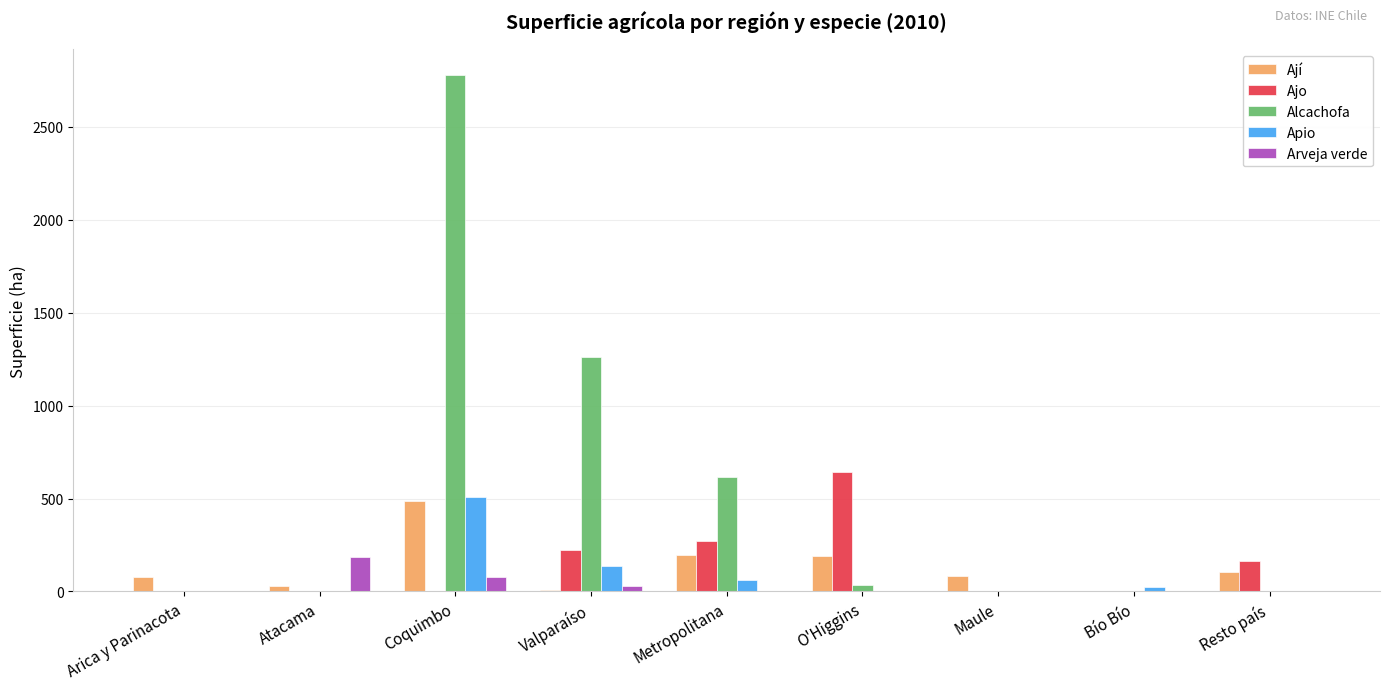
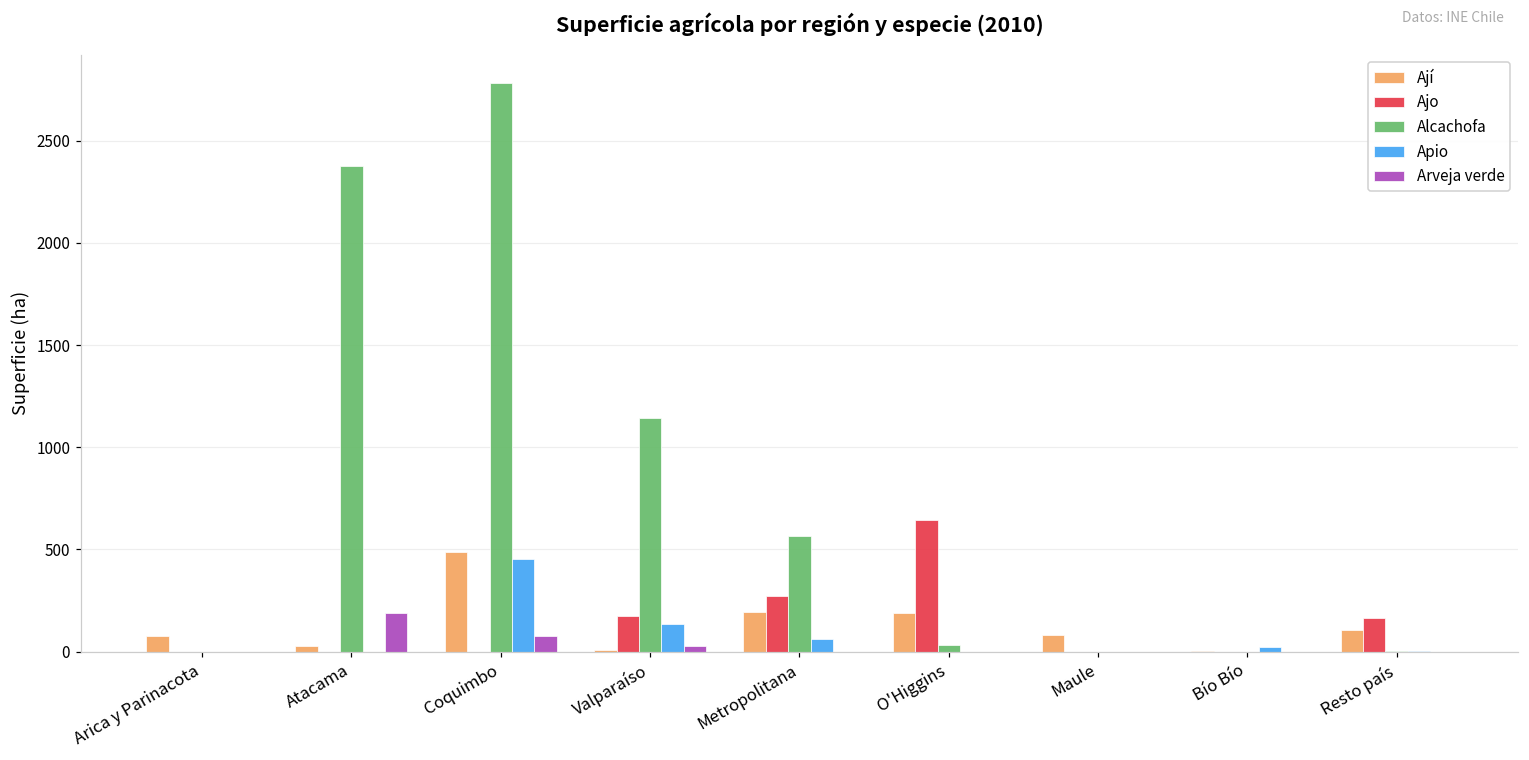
  {
    "Ají": {
      "Arica y Parinacota": 80,
      "Atacama": 30,
      "Coquimbo": 490,
      "Metropolitana": 190,
      "O'Higgins": 190,
      "Maule": 80,
      "Resto país": 100
    },
    "Ajo": {
      "Arica y Parinacota": 0,
      "Atacama": 0,
      "Coquimbo": 0,
-     "Valparaíso": 220,
+     "Valparaíso": 180,
      "Metropolitana": 270,
      "O'Higgins": 640,
      "Maule": 0,
      "Bío Bío": 0,
      "Resto país": 160
    },
    "Alcachofa": {
      "Arica y Parinacota": 0,
-     "Atacama": 0,
+     "Atacama": 2370,
      "Coquimbo": 2780,
-     "Valparaíso": 1260,
-     "Metropolitana": 620,
+     "Valparaíso": 1140,
+     "Metropolitana": 570,
      "O'Higgins": 30,
      "Maule": 0,
      "Bío Bío": 0
    },
    "Apio": {
      "Arica y Parinacota": 0,
      "Atacama": 0,
-     "Coquimbo": 510,
+     "Coquimbo": 450,
      "Valparaíso": 140,
      "Metropolitana": 60,
      "O'Higgins": 0,
      "Maule": 0,
      "Bío Bío": 20
    },
    "Arveja verde": {
      "Arica y Parinacota": 0,
      "Atacama": 190,
      "Coquimbo": 80,
      "Valparaíso": 30,
      "Metropolitana": 0,
      "O'Higgins": 0,
      "Maule": 0,
      "Bío Bío": 0,
      "Resto país": 0
    }
  }
